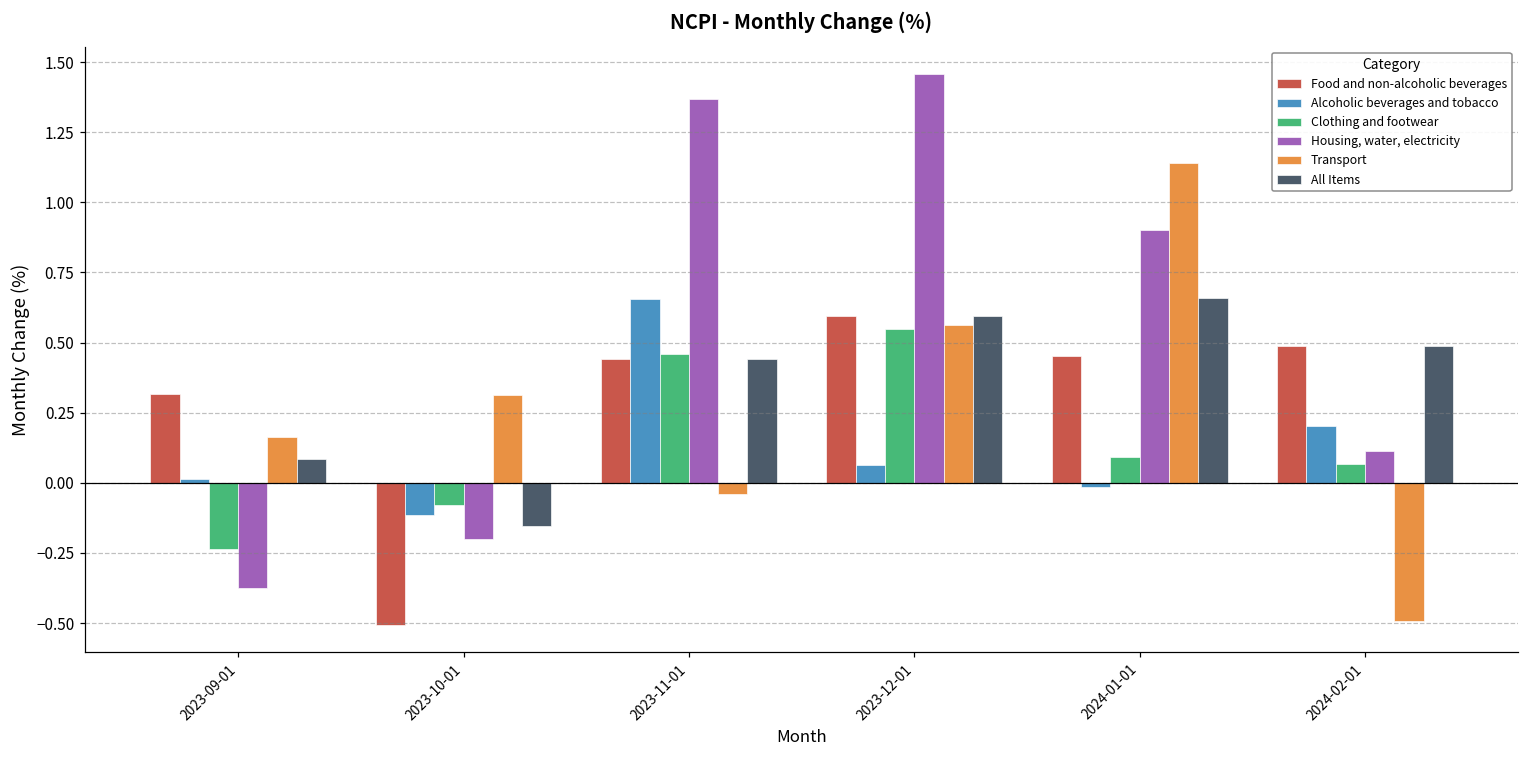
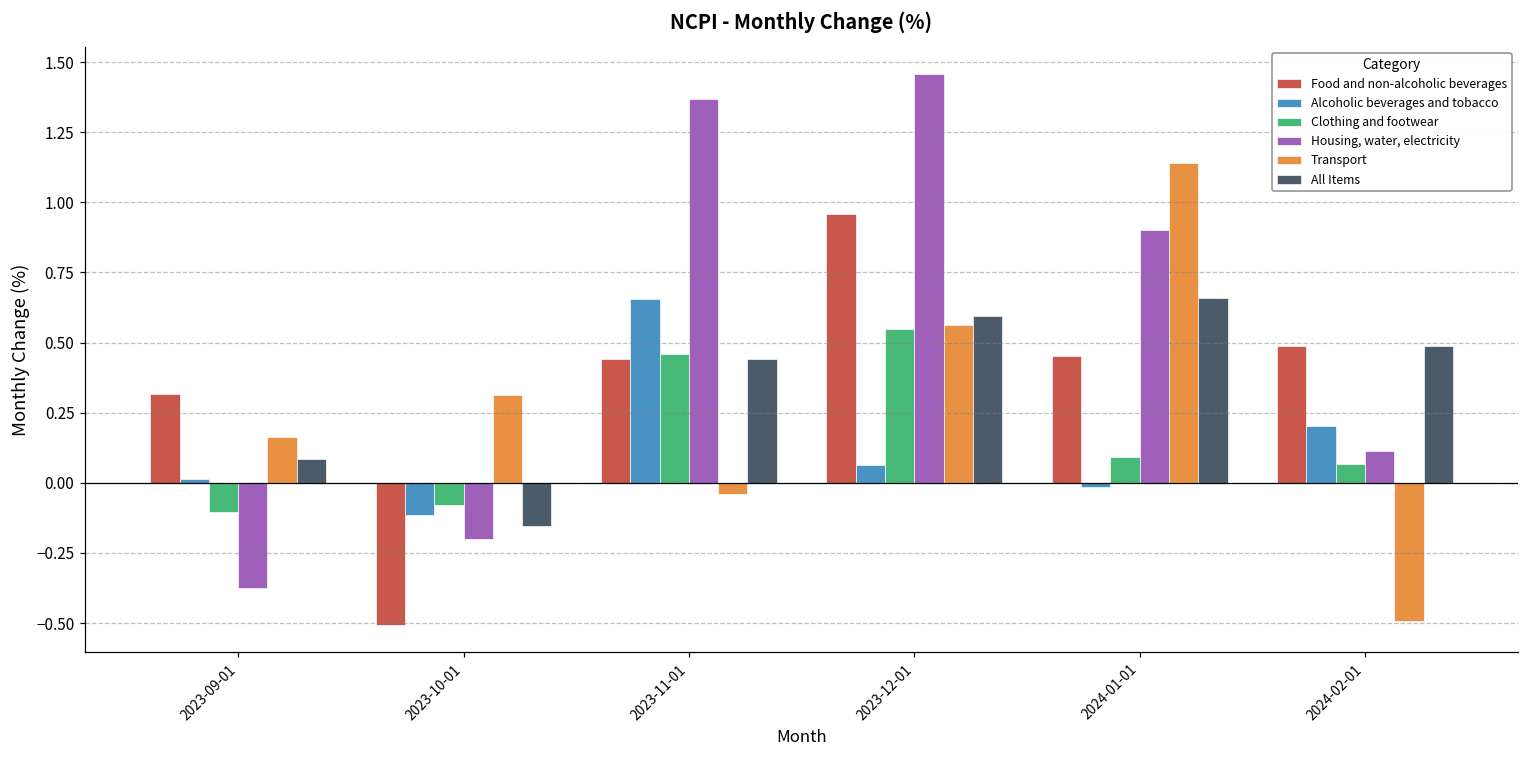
  {
    "Food and non-alcoholic beverages": {
      "2023-09-01": 0.32,
      "2023-10-01": -0.51,
      "2023-11-01": 0.44,
-     "2023-12-01": 0.59,
+     "2023-12-01": 0.96,
      "2024-01-01": 0.45,
      "2024-02-01": 0.49
    },
    "Alcoholic beverages and tobacco": {
      "2023-09-01": 0.01,
      "2023-10-01": -0.11,
      "2023-11-01": 0.66,
      "2023-12-01": 0.06,
      "2024-01-01": -0.01,
      "2024-02-01": 0.20
    },
    "Clothing and footwear": {
-     "2023-09-01": -0.24,
+     "2023-09-01": -0.10,
      "2023-10-01": -0.08,
      "2023-11-01": 0.46,
      "2023-12-01": 0.55,
      "2024-01-01": 0.09,
      "2024-02-01": 0.07
    },
    "Housing, water, electricity": {
      "2023-09-01": -0.37,
      "2023-10-01": -0.20,
      "2023-11-01": 1.37,
      "2023-12-01": 1.46,
      "2024-01-01": 0.90,
      "2024-02-01": 0.11
    },
    "Transport": {
      "2023-09-01": 0.16,
      "2023-10-01": 0.31,
      "2023-11-01": -0.04,
      "2023-12-01": 0.56,
      "2024-01-01": 1.14,
      "2024-02-01": -0.49
    },
    "All Items": {
      "2023-09-01": 0.09,
      "2023-10-01": -0.15,
      "2023-11-01": 0.44,
      "2023-12-01": 0.59,
      "2024-01-01": 0.66,
      "2024-02-01": 0.49
    }
  }
